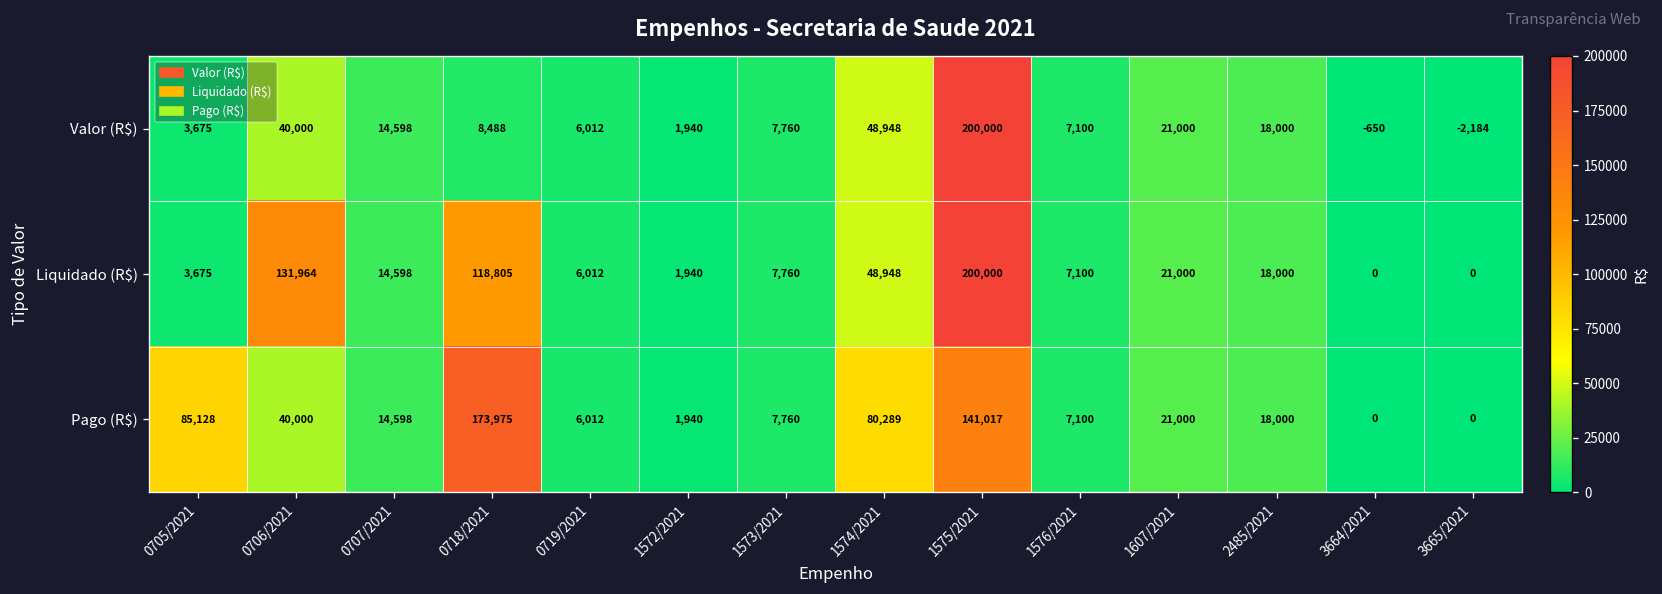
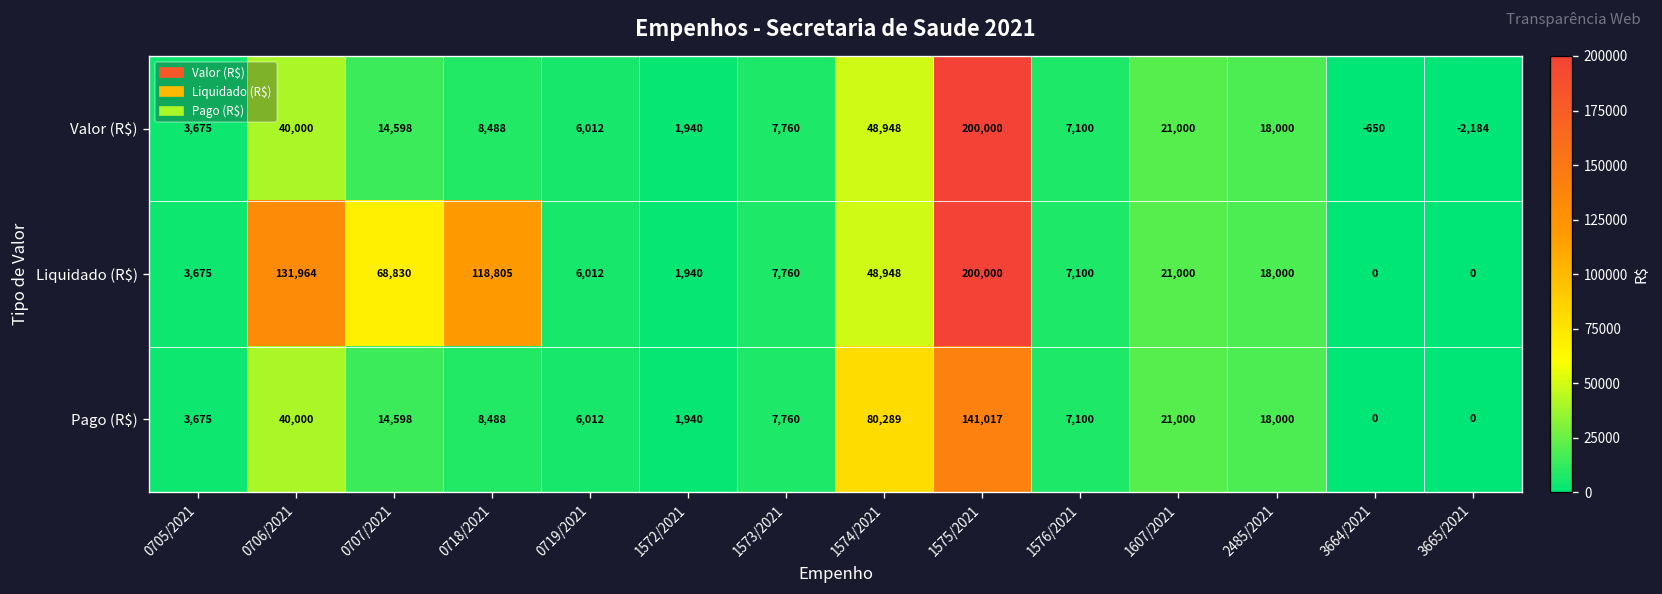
  {
    "Valor (R$)": {
      "0705/2021": "3,675",
      "0706/2021": "40,000",
      "0707/2021": "14,598",
      "0718/2021": "8,488",
      "0719/2021": "6,012",
      "1572/2021": "1,940",
      "1573/2021": "7,760",
      "1574/2021": "48,948",
      "1575/2021": "200,000",
      "1576/2021": "7,100",
      "1607/2021": "21,000",
      "2485/2021": "18,000",
      "3664/2021": "-650",
      "3665/2021": "-2,184"
    },
    "Liquidado (R$)": {
      "0705/2021": "3,675",
      "0706/2021": "131,964",
-     "0707/2021": "14,598",
+     "0707/2021": "68,830",
      "0718/2021": "118,805",
      "0719/2021": "6,012",
      "1572/2021": "1,940",
      "1573/2021": "7,760",
      "1574/2021": "48,948",
      "1575/2021": "200,000",
      "1576/2021": "7,100",
      "1607/2021": "21,000",
      "2485/2021": "18,000",
      "3664/2021": "0",
      "3665/2021": "0"
    },
    "Pago (R$)": {
-     "0705/2021": "85,128",
+     "0705/2021": "3,675",
      "0706/2021": "40,000",
      "0707/2021": "14,598",
-     "0718/2021": "173,975",
+     "0718/2021": "8,488",
      "0719/2021": "6,012",
      "1572/2021": "1,940",
      "1573/2021": "7,760",
      "1574/2021": "80,289",
      "1575/2021": "141,017",
      "1576/2021": "7,100",
      "1607/2021": "21,000",
      "2485/2021": "18,000",
      "3664/2021": "0",
      "3665/2021": "0"
    }
  }
